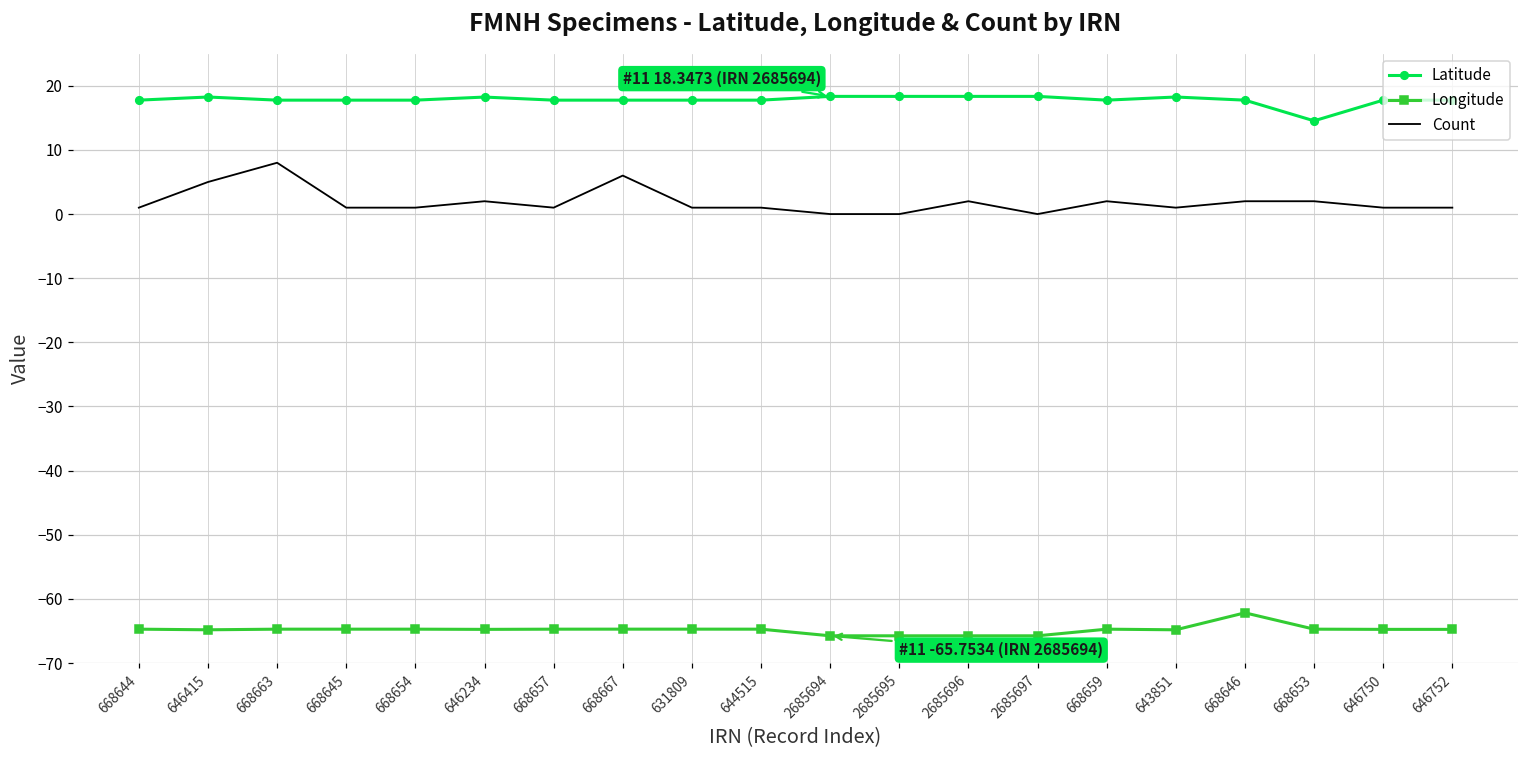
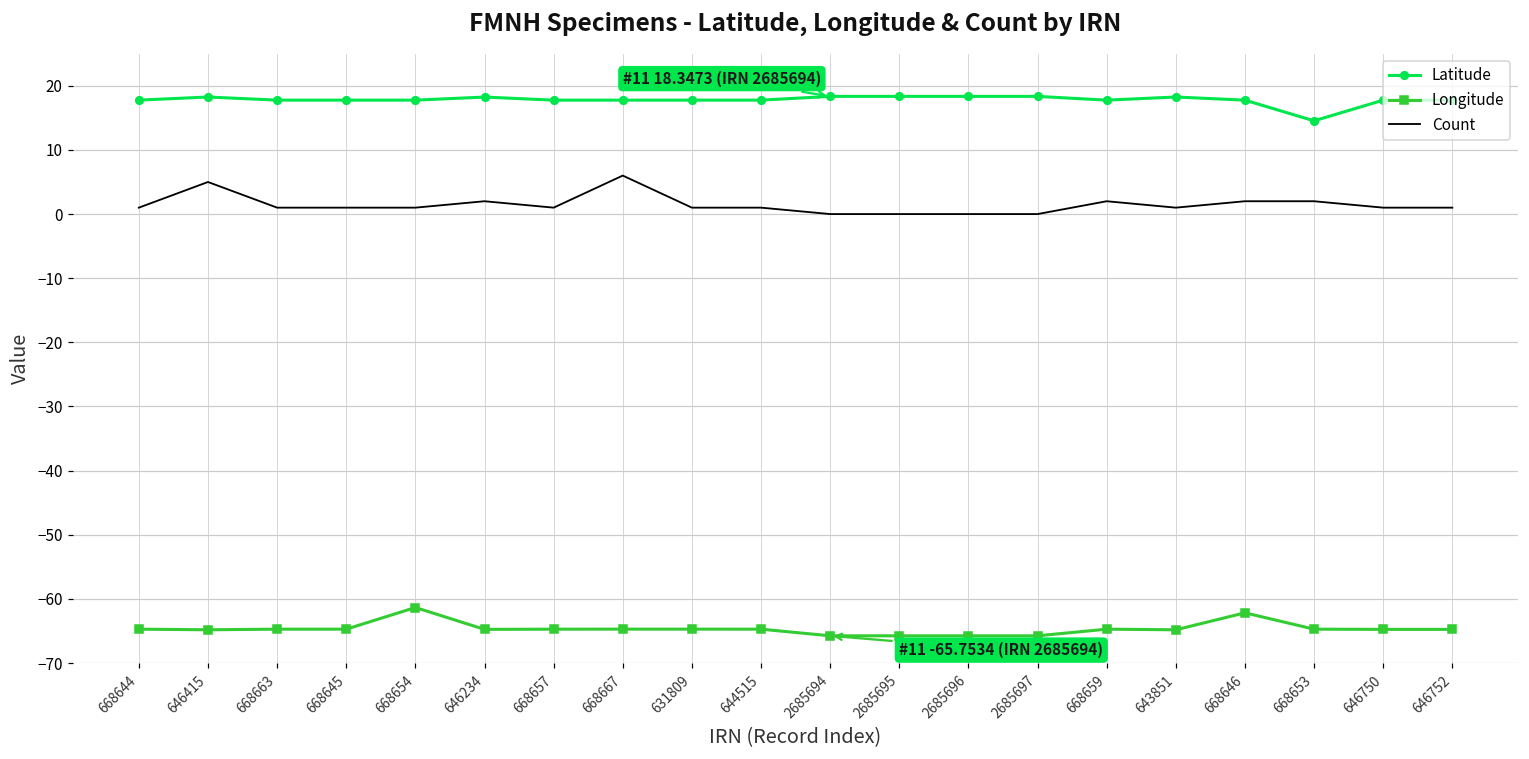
  {
    "Latitude": {
      "668644": 18,
      "646415": 18,
      "668663": 18,
      "668645": 18,
      "668654": 18,
      "646234": 18,
      "668657": 18,
      "2685694": 18,
      "2685695": 18,
      "2685696": 18,
      "2685697": 18,
      "668659": 18,
      "643851": 18,
      "668646": 18,
      "668653": 15
    },
    "Longitude": {
      "668644": -65,
      "646415": -65,
      "668663": -65,
      "668645": -65,
-     "668654": -65,
+     "668654": -61,
      "646234": -65,
      "668657": -65,
      "668667": -65,
      "631809": -65,
      "644515": -65,
      "2685694": -66,
      "668659": -65,
      "643851": -65,
      "668646": -62,
      "668653": -65,
      "646750": -65,
      "646752": -65
    },
    "Count": {
      "668644": 1,
      "646415": 5,
-     "668663": 8,
+     "668663": 1,
      "668645": 1,
      "668654": 1,
      "646234": 2,
      "668657": 1,
      "668667": 6,
      "631809": 1,
      "644515": 1,
      "2685694": 0,
      "2685695": 0,
-     "2685696": 2,
+     "2685696": 0,
      "2685697": 0,
      "668659": 2,
      "643851": 1,
      "668646": 2,
      "668653": 2,
      "646750": 1,
      "646752": 1
    }
  }
